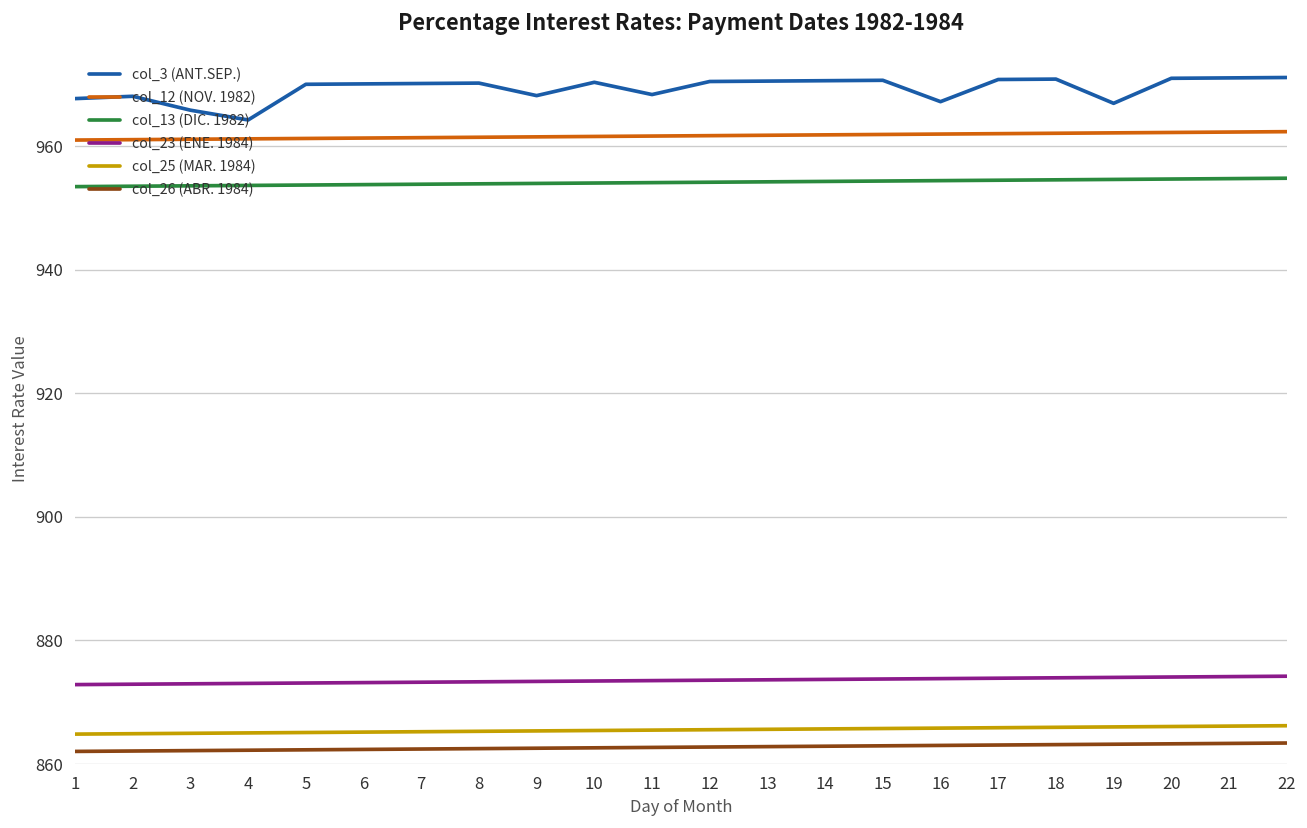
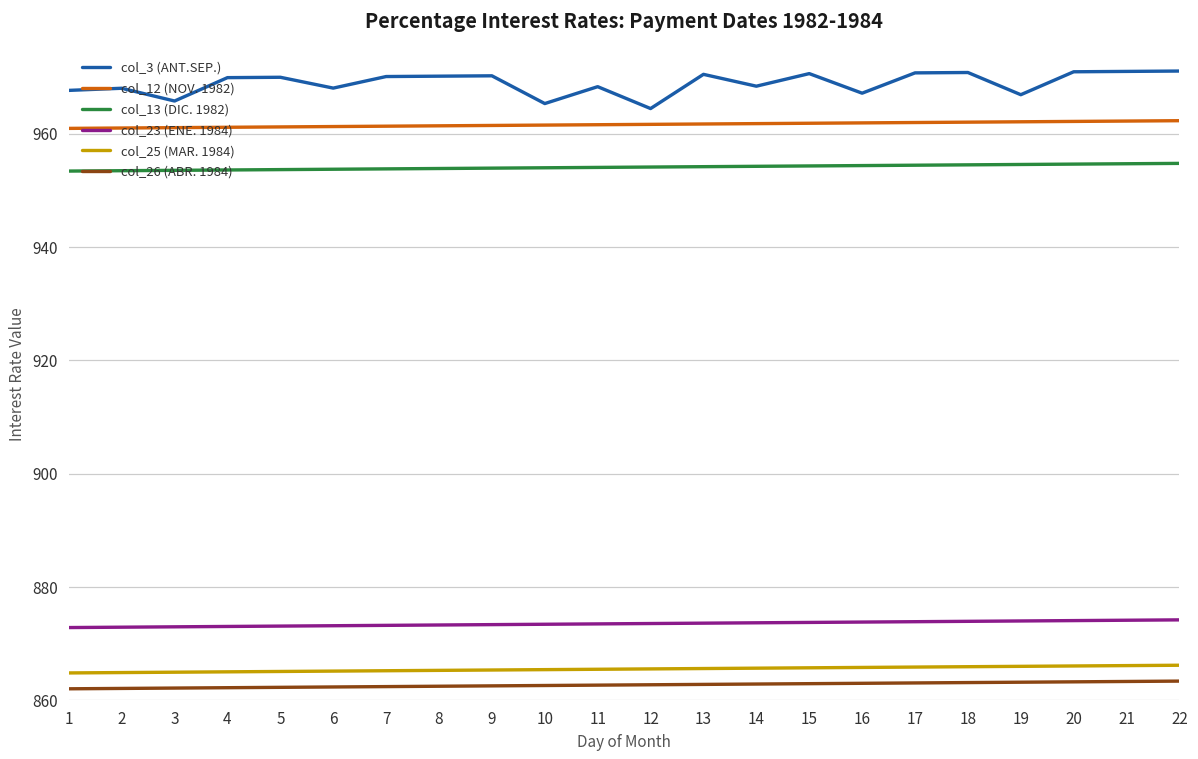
  {
    "col_3 (ANT.SEP.)": {
      "1": 968,
      "2": 968,
      "3": 966,
-     "4": 964,
+     "4": 970,
      "5": 970,
-     "6": 970,
+     "6": 968,
      "7": 970,
      "8": 970,
-     "9": 968,
-     "10": 970,
+     "9": 970,
+     "10": 965,
      "11": 968,
-     "12": 970,
+     "12": 964,
      "13": 971,
-     "14": 971,
+     "14": 968,
      "15": 971,
      "16": 967,
      "17": 971,
      "18": 971,
      "19": 967,
      "20": 971,
      "21": 971,
      "22": 971
    },
    "col_12 (NOV. 1982)": {
      "1": 961,
      "2": 961,
      "3": 961,
      "4": 961,
      "5": 961,
      "6": 961,
      "7": 961,
      "8": 961,
      "9": 961,
      "10": 962,
      "11": 962,
      "12": 962,
      "13": 962,
      "14": 962,
      "15": 962,
      "16": 962,
      "17": 962,
      "18": 962,
      "19": 962,
      "20": 962,
      "21": 962,
      "22": 962
    },
    "col_13 (DIC. 1982)": {
      "1": 953,
      "2": 953,
      "3": 954,
      "4": 954,
      "5": 954,
      "6": 954,
      "7": 954,
      "8": 954,
      "9": 954,
      "10": 954,
      "11": 954,
      "12": 954,
      "13": 954,
      "14": 954,
      "15": 954,
      "16": 954,
      "17": 954,
      "18": 955,
      "19": 955,
      "20": 955,
      "21": 955,
      "22": 955
    },
    "col_23 (ENE. 1984)": {
      "1": 873,
      "2": 873,
      "3": 873,
      "4": 873,
      "5": 873,
      "6": 873,
      "7": 873,
      "8": 873,
      "9": 873,
      "10": 873,
      "11": 874,
      "12": 874,
      "13": 874,
      "14": 874,
      "15": 874,
      "16": 874,
      "17": 874,
      "18": 874,
      "19": 874,
      "20": 874,
      "21": 874,
      "22": 874
    },
    "col_25 (MAR. 1984)": {
      "1": 865,
      "2": 865,
      "3": 865,
      "4": 865,
      "5": 865,
      "6": 865,
      "7": 865,
      "8": 865,
      "9": 865,
      "10": 865,
      "11": 865,
      "12": 866,
      "13": 866,
      "14": 866,
      "15": 866,
      "16": 866,
      "17": 866,
      "18": 866,
      "19": 866,
      "20": 866,
      "21": 866,
      "22": 866
    },
    "col_26 (ABR. 1984)": {
      "1": 862,
      "2": 862,
      "3": 862,
      "4": 862,
      "5": 862,
      "6": 862,
      "7": 862,
      "8": 862,
      "9": 863,
      "10": 863,
      "11": 863,
      "12": 863,
      "13": 863,
      "14": 863,
      "15": 863,
      "16": 863,
      "17": 863,
      "18": 863,
      "19": 863,
      "20": 863,
      "21": 863,
      "22": 863
    }
  }
